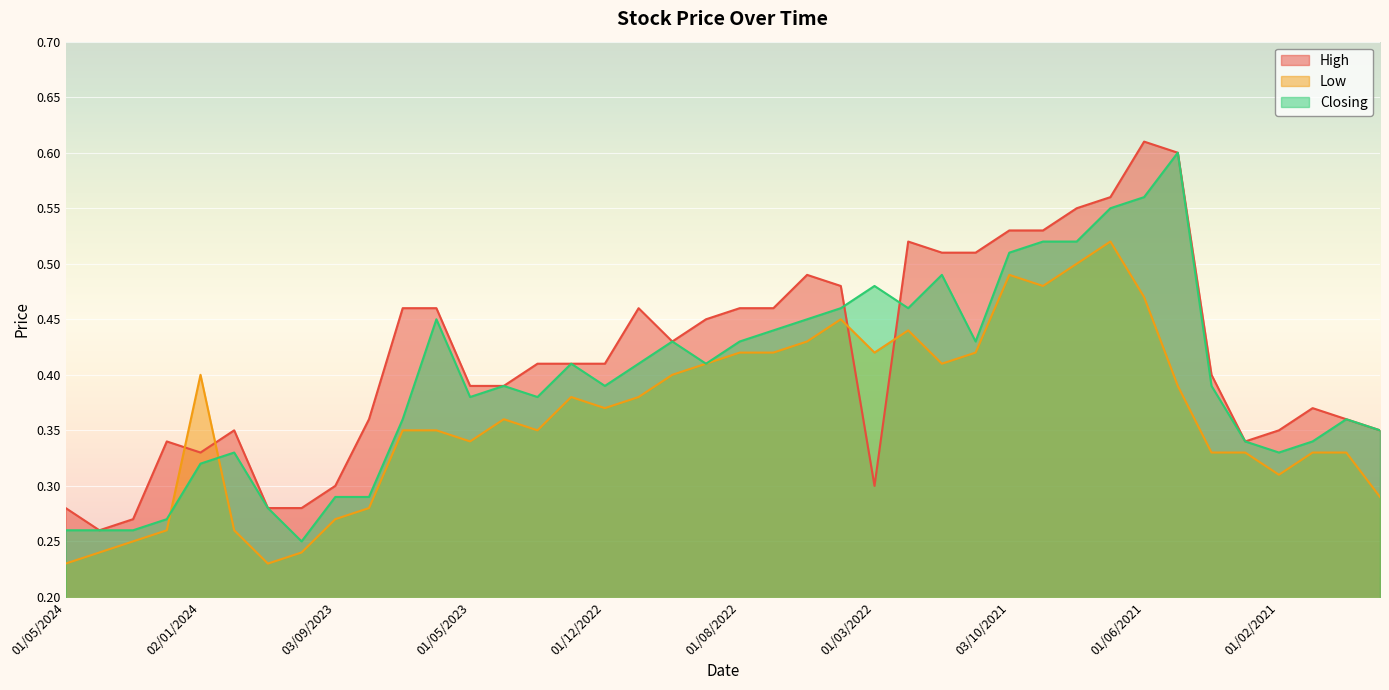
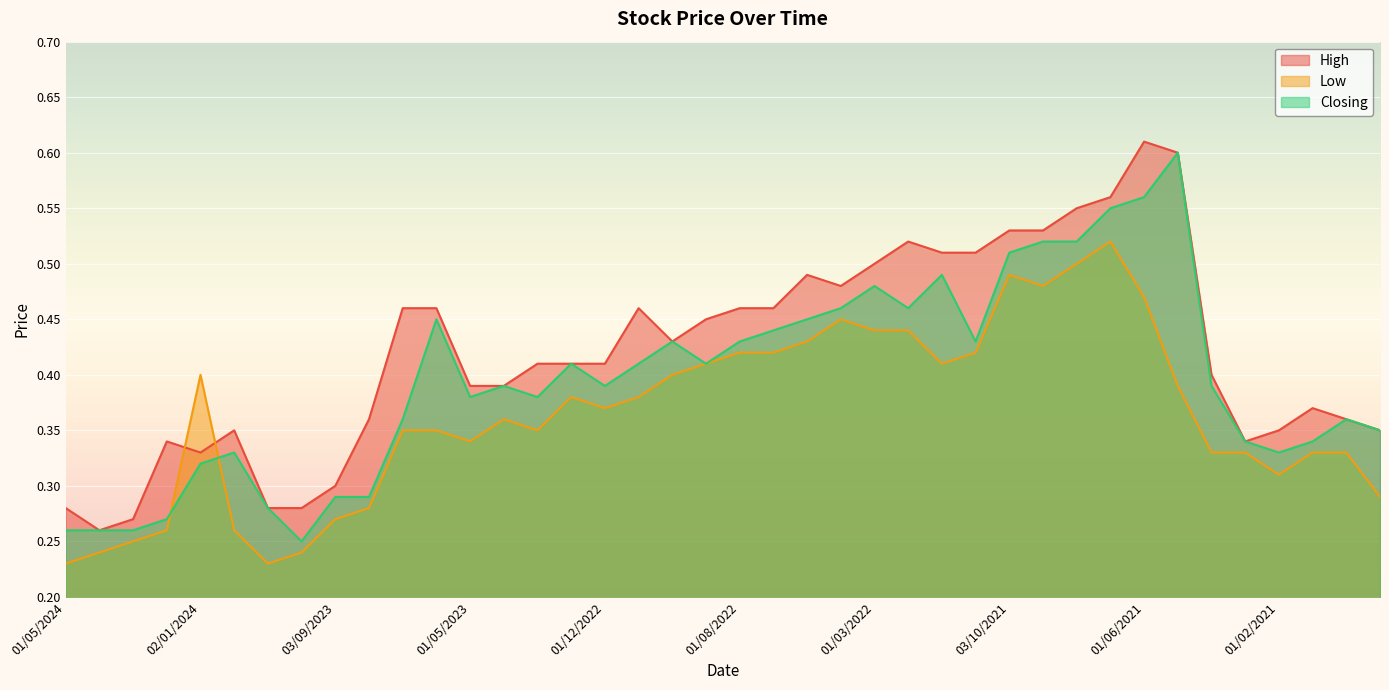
  {
    "High": {
      "01/05/2024": 0.280,
      "02/01/2024": 0.330,
      "03/09/2023": 0.3,
      "01/05/2023": 0.390,
      "01/12/2022": 0.410,
      "01/08/2022": 0.460,
-     "01/03/2022": 0.3,
+     "01/03/2022": 0.5,
      "03/10/2021": 0.530,
      "01/06/2021": 0.610,
      "01/02/2021": 0.350
    },
    "Low": {
      "01/05/2024": 0.23,
      "02/01/2024": 0.40,
      "03/09/2023": 0.27,
      "01/05/2023": 0.34,
      "01/12/2022": 0.37,
      "01/08/2022": 0.42,
-     "01/03/2022": 0.42,
+     "01/03/2022": 0.44,
      "03/10/2021": 0.49,
      "01/06/2021": 0.47,
      "01/02/2021": 0.31
    },
    "Closing": {
      "01/05/2024": 0.26,
      "02/01/2024": 0.32,
      "03/09/2023": 0.29,
      "01/05/2023": 0.38,
      "01/12/2022": 0.39,
      "01/08/2022": 0.43,
      "01/03/2022": 0.48,
      "03/10/2021": 0.51,
      "01/06/2021": 0.56,
      "01/02/2021": 0.33
    }
  }
